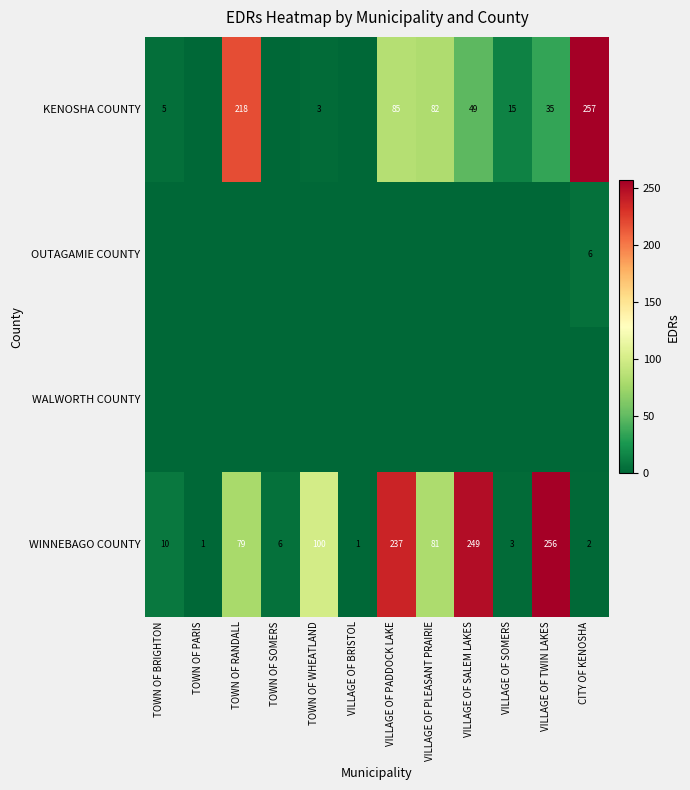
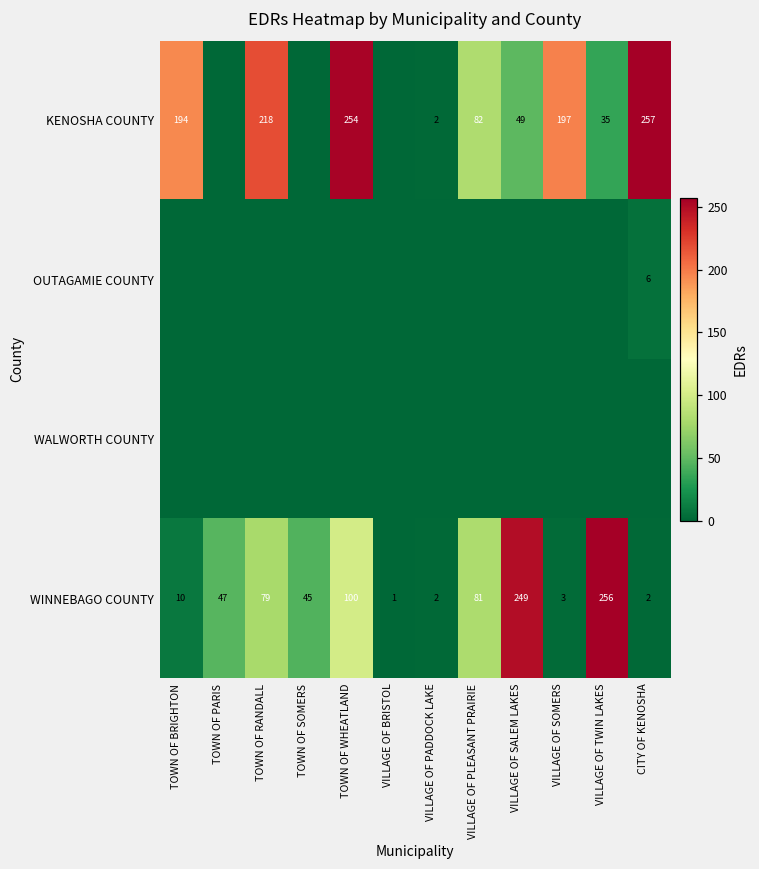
  {
    "KENOSHA COUNTY": {
-     "TOWN OF BRIGHTON": 5,
+     "TOWN OF BRIGHTON": 194,
      "TOWN OF RANDALL": 218,
-     "TOWN OF WHEATLAND": 3,
-     "VILLAGE OF PADDOCK LAKE": 85,
+     "TOWN OF WHEATLAND": 254,
+     "VILLAGE OF PADDOCK LAKE": 2,
      "VILLAGE OF PLEASANT PRAIRIE": 82,
      "VILLAGE OF SALEM LAKES": 49,
-     "VILLAGE OF SOMERS": 15,
+     "VILLAGE OF SOMERS": 197,
      "VILLAGE OF TWIN LAKES": 35,
      "CITY OF KENOSHA": 257
    },
    "OUTAGAMIE COUNTY": {
      "CITY OF KENOSHA": 6
    },
    "WINNEBAGO COUNTY": {
      "TOWN OF BRIGHTON": 10,
-     "TOWN OF PARIS": 1,
+     "TOWN OF PARIS": 47,
      "TOWN OF RANDALL": 79,
-     "TOWN OF SOMERS": 6,
+     "TOWN OF SOMERS": 45,
      "TOWN OF WHEATLAND": 100,
      "VILLAGE OF BRISTOL": 1,
-     "VILLAGE OF PADDOCK LAKE": 237,
+     "VILLAGE OF PADDOCK LAKE": 2,
      "VILLAGE OF PLEASANT PRAIRIE": 81,
      "VILLAGE OF SALEM LAKES": 249,
      "VILLAGE OF SOMERS": 3,
      "VILLAGE OF TWIN LAKES": 256,
      "CITY OF KENOSHA": 2
    }
  }
